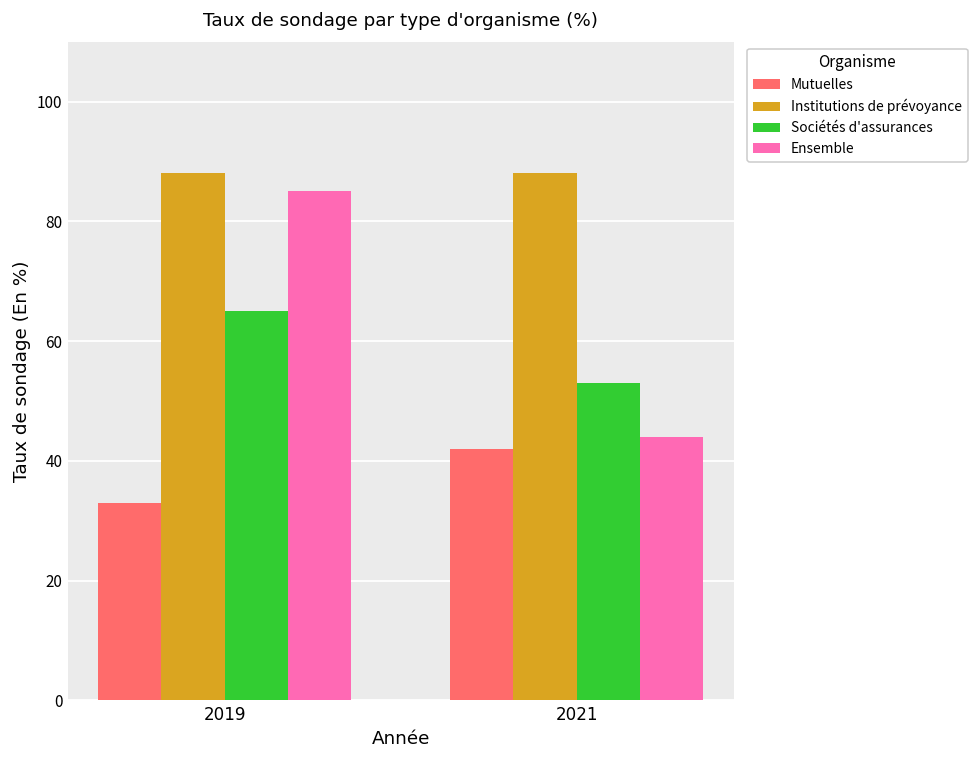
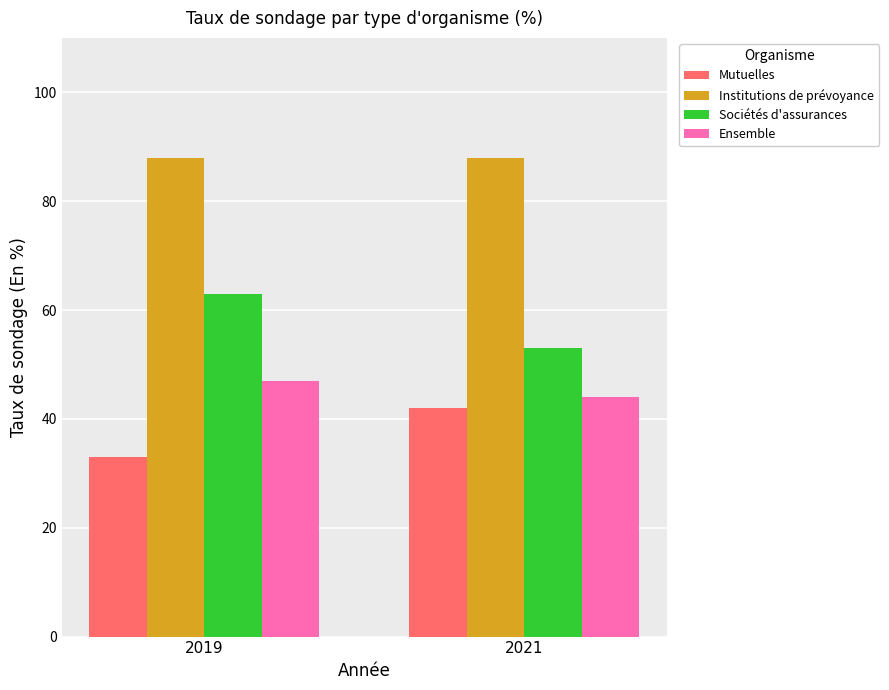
  {
    "Mutuelles": {
      "2019": 33,
      "2021": 42
    },
    "Institutions de prévoyance": {
      "2019": 88,
      "2021": 88
    },
    "Sociétés d'assurances": {
-     "2019": 65,
+     "2019": 63,
      "2021": 53
    },
    "Ensemble": {
-     "2019": 85,
+     "2019": 47,
      "2021": 44
    }
  }
